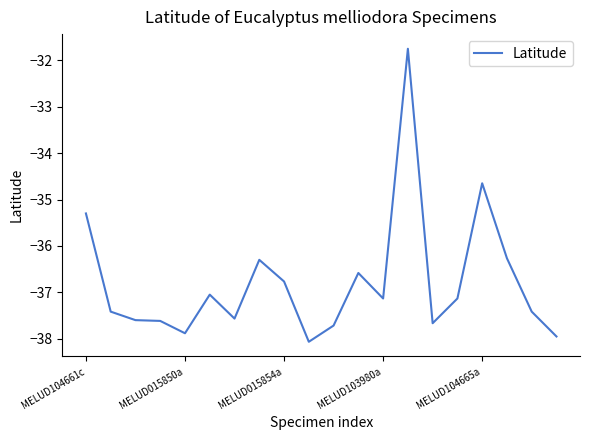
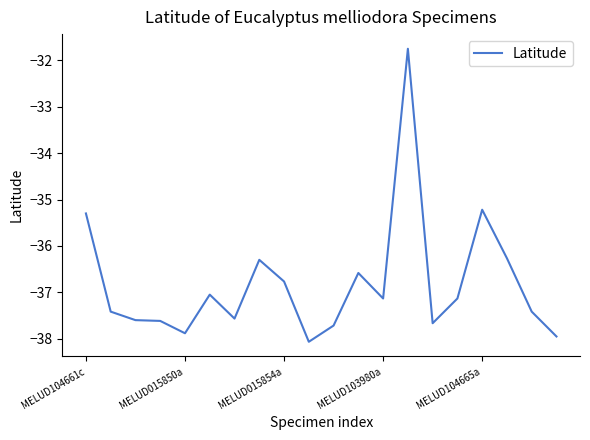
  {
    "MELUD104661c": -35.3,
    "MELUD015850a": -37.9,
    "MELUD015854a": -36.8,
    "MELUD103980a": -37.1,
-   "MELUD104665a": -34.7
+   "MELUD104665a": -35.2
  }
